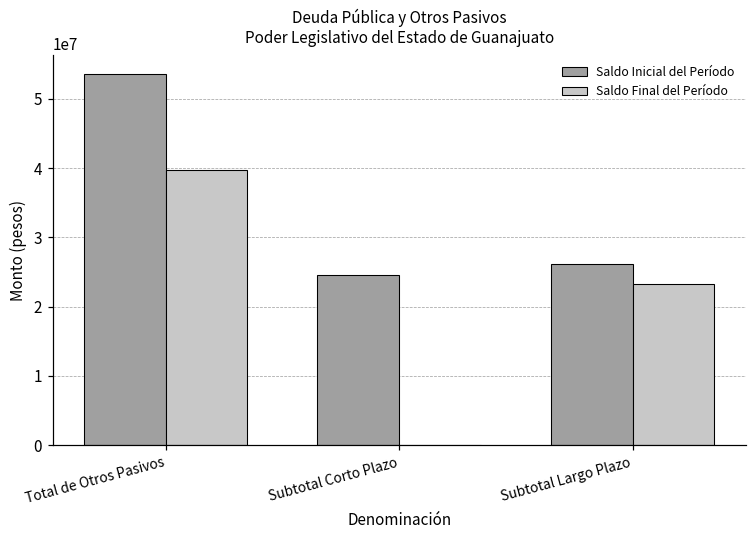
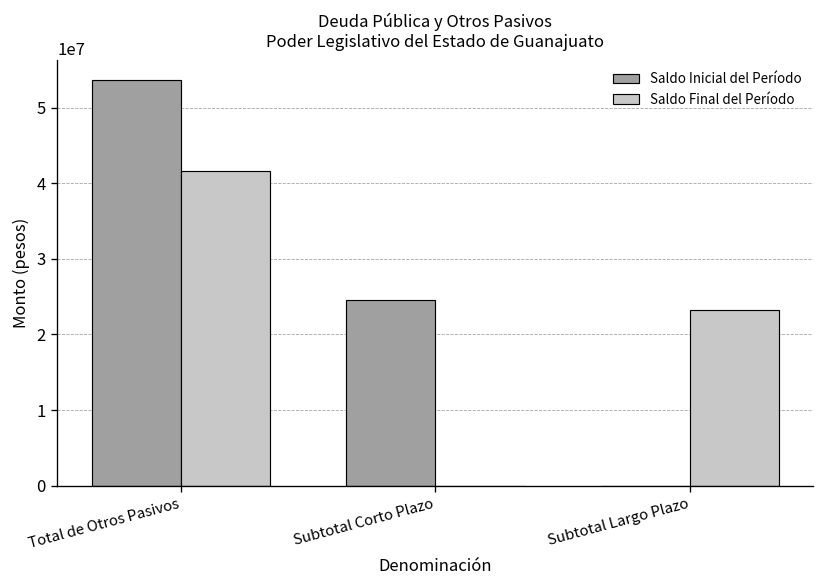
  {
    "Saldo Inicial del Período": {
      "Total de Otros Pasivos": 54000000,
      "Subtotal Corto Plazo": 25000000,
-     "Subtotal Largo Plazo": 26000000
+     "Subtotal Largo Plazo": 0
    },
    "Saldo Final del Período": {
-     "Total de Otros Pasivos": 40000000,
+     "Total de Otros Pasivos": 42000000,
      "Subtotal Corto Plazo": 0,
      "Subtotal Largo Plazo": 23000000
    }
  }
